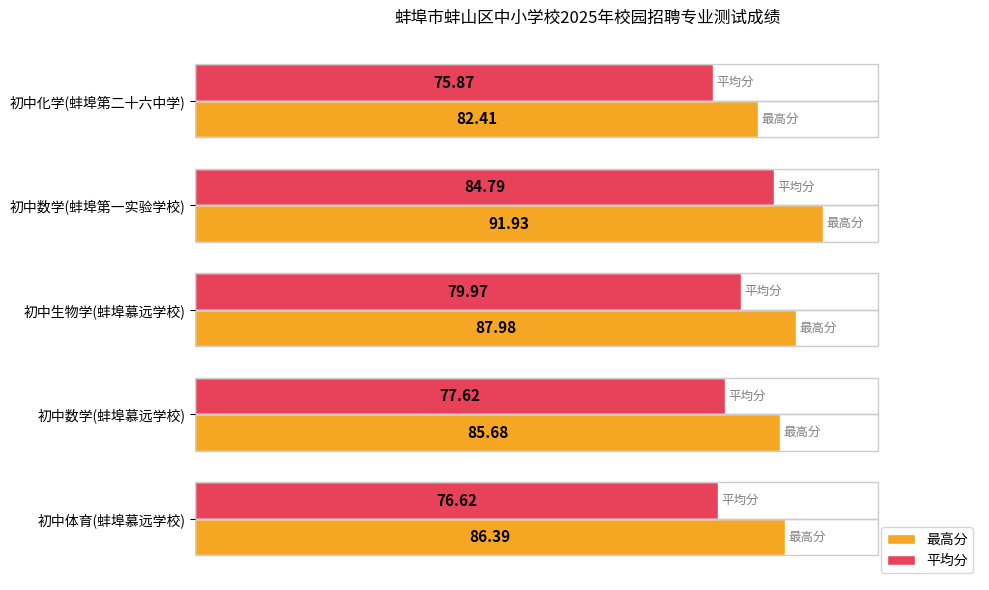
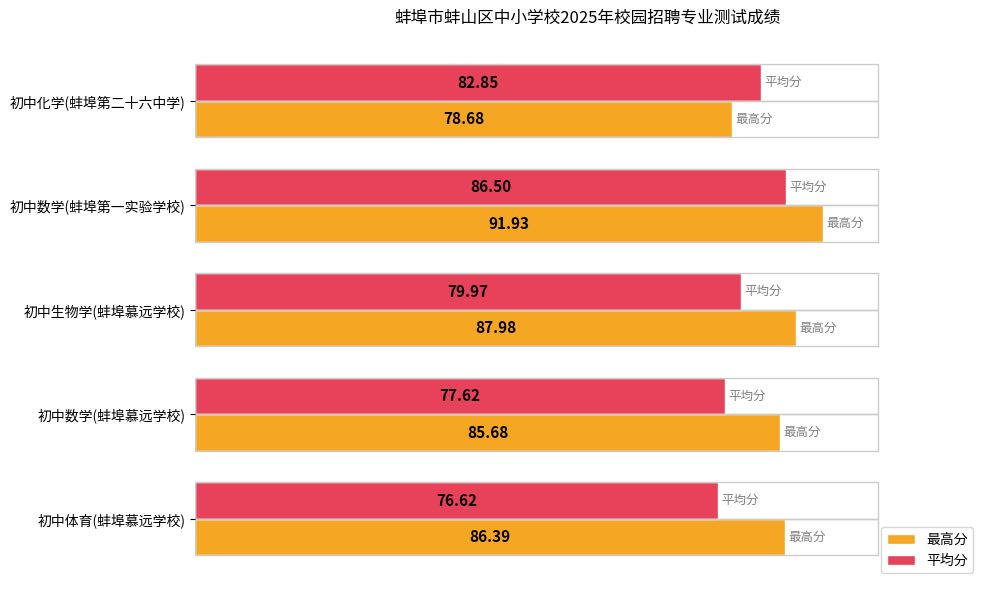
  {
    "最高分": {
-     "初中化学(蚌埠第二十六中学)": 82.41
+     "初中化学(蚌埠第二十六中学)": 78.68
    },
    "平均分": {
-     "初中化学(蚌埠第二十六中学)": 75.87,
-     "初中数学(蚌埠第一实验学校)": 84.79
+     "初中化学(蚌埠第二十六中学)": 82.85,
+     "初中数学(蚌埠第一实验学校)": 86.50
    }
  }
